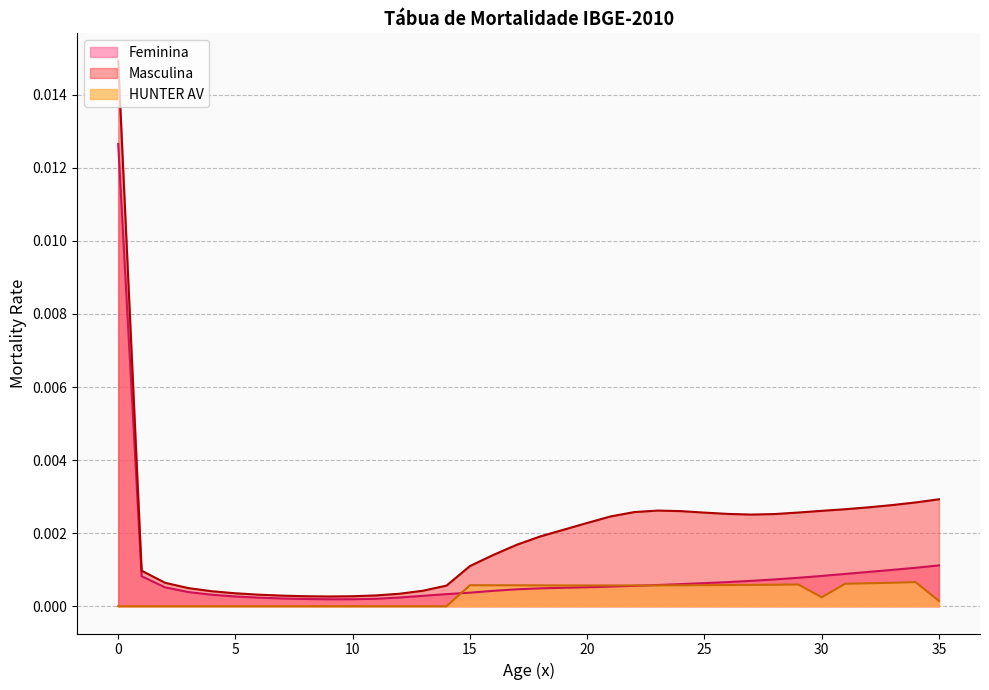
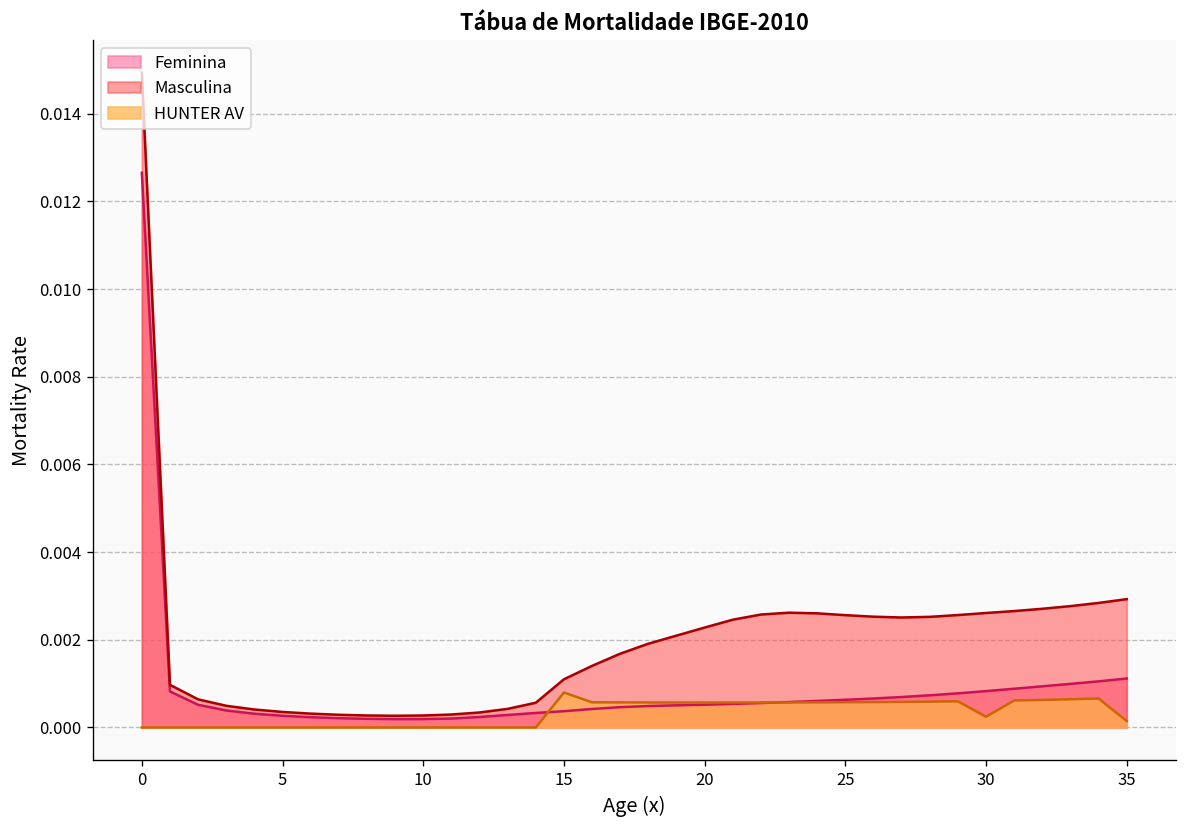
  {
    "HUNTER AV": {
      "0": 0.0000,
      "5": 0.0000,
      "10": 0.0000,
-     "15": 0.0006,
+     "15": 0.0008,
      "30": 0.0002,
      "35": 0.0001
    }
  }
